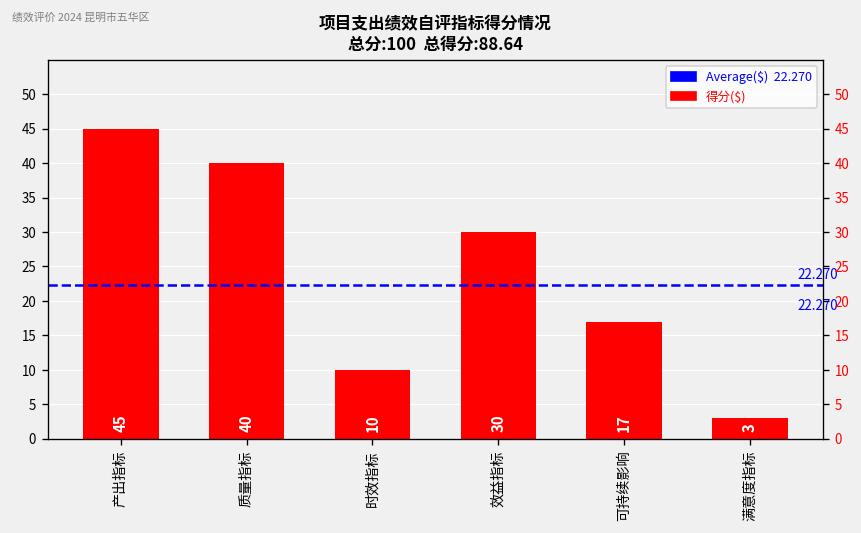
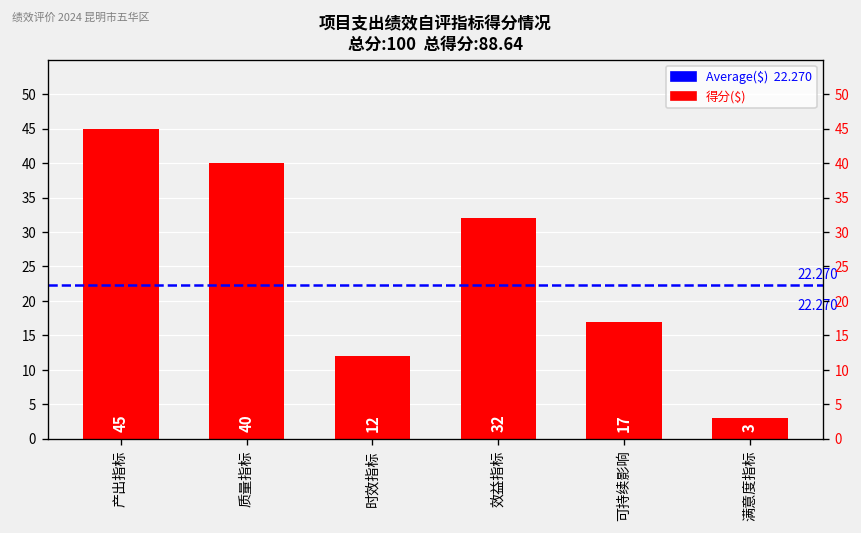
  {
    "产出指标": 45,
    "质量指标": 40,
-   "时效指标": 10,
-   "效益指标": 30,
+   "时效指标": 12,
+   "效益指标": 32,
    "可持续影响": 17,
    "满意度指标": 3
  }
